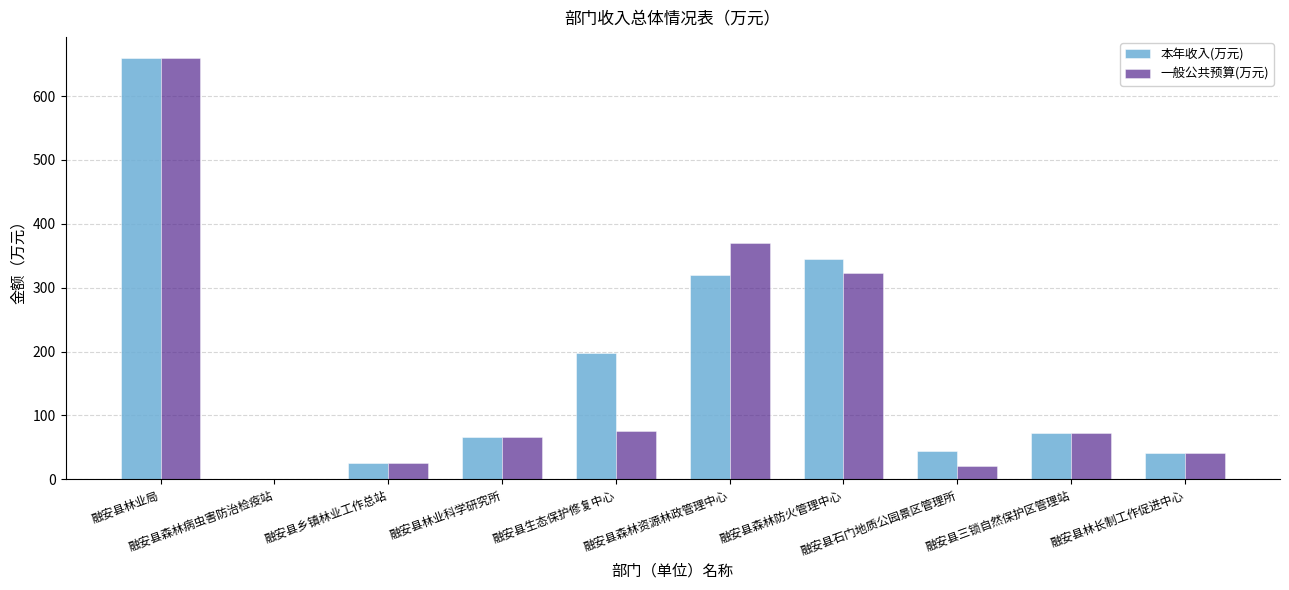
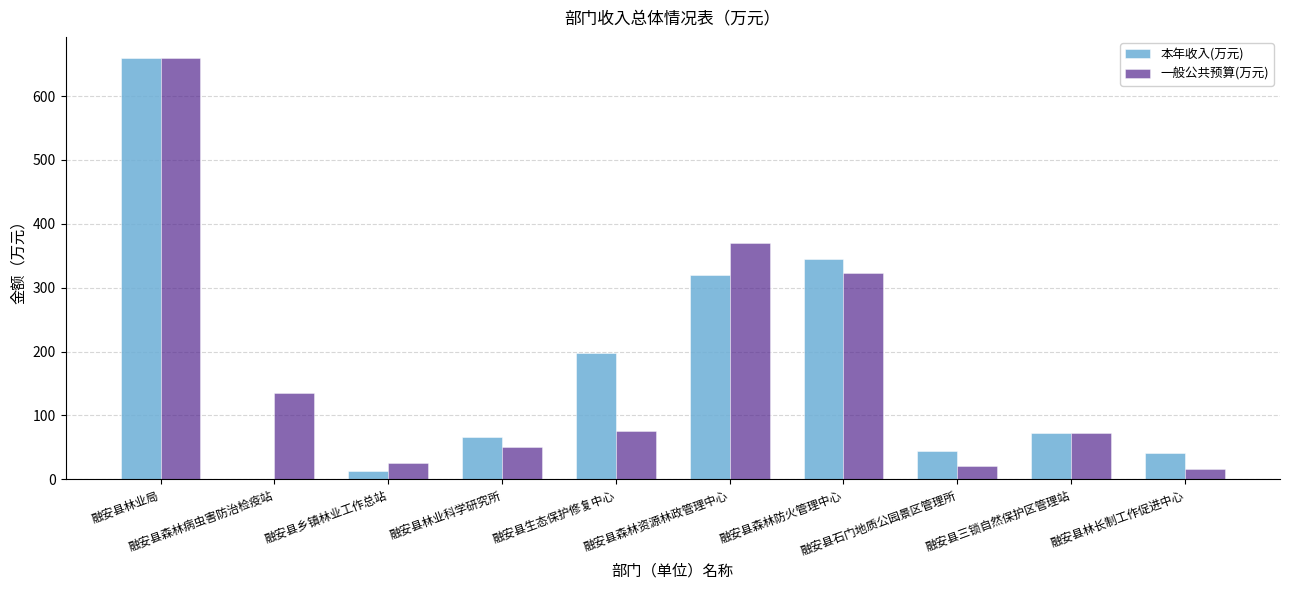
  {
    "本年收入(万元)": {
      "融安县林业局": 660,
-     "融安县乡镇林业工作总站": 30,
+     "融安县乡镇林业工作总站": 10,
      "融安县林业科学研究所": 70,
      "融安县生态保护修复中心": 200,
      "融安县森林资源林政管理中心": 320,
      "融安县森林防火管理中心": 350,
      "融安县石门地质公园景区管理所": 40,
      "融安县三锁自然保护区管理站": 70,
      "融安县林长制工作促进中心": 40
    },
    "一般公共预算(万元)": {
      "融安县林业局": 660,
-     "融安县森林病虫害防治检疫站": 0,
+     "融安县森林病虫害防治检疫站": 130,
      "融安县乡镇林业工作总站": 30,
-     "融安县林业科学研究所": 70,
+     "融安县林业科学研究所": 50,
      "融安县生态保护修复中心": 80,
      "融安县森林资源林政管理中心": 370,
      "融安县森林防火管理中心": 320,
      "融安县石门地质公园景区管理所": 20,
      "融安县三锁自然保护区管理站": 70,
-     "融安县林长制工作促进中心": 40
+     "融安县林长制工作促进中心": 20
    }
  }
